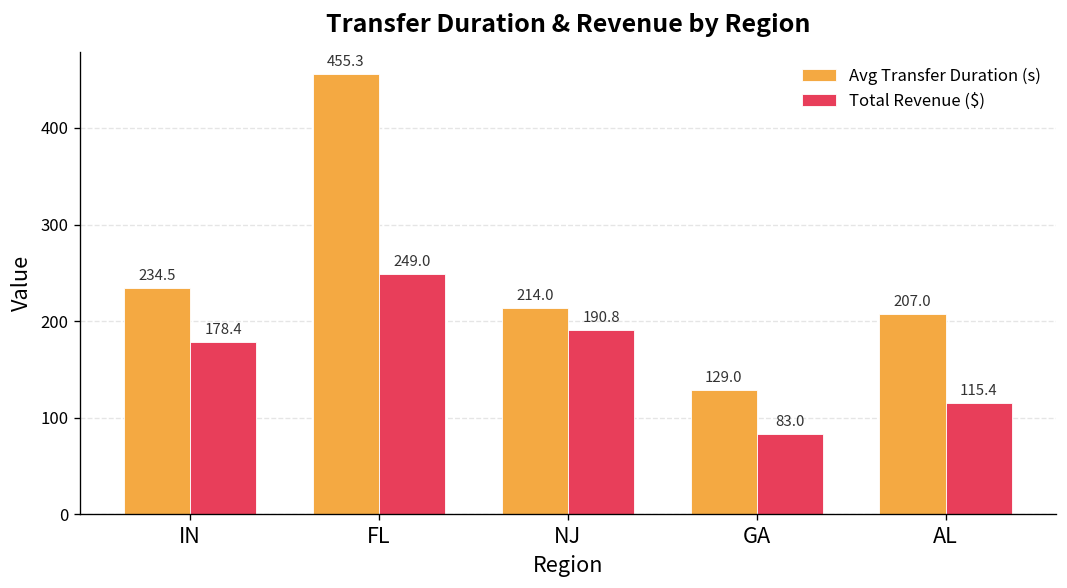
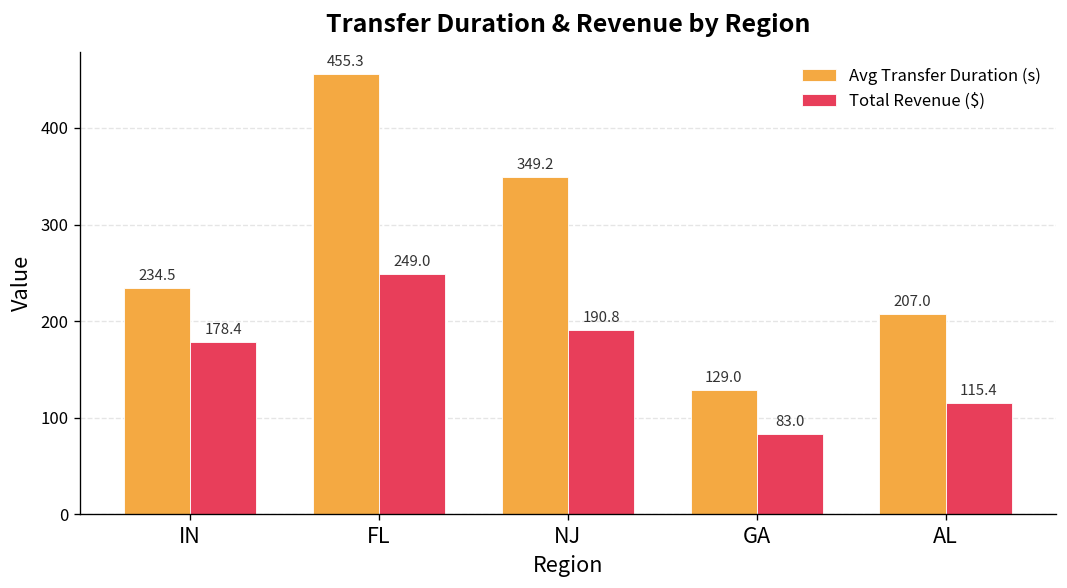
  {
    "Avg Transfer Duration (s)": {
      "IN": 234.5,
      "FL": 455.3,
-     "NJ": 214.0,
+     "NJ": 349.2,
      "GA": 129.0,
      "AL": 207.0
    },
    "Total Revenue ($)": {
      "IN": 178.4,
      "FL": 249.0,
      "NJ": 190.8,
      "GA": 83.0,
      "AL": 115.4
    }
  }
